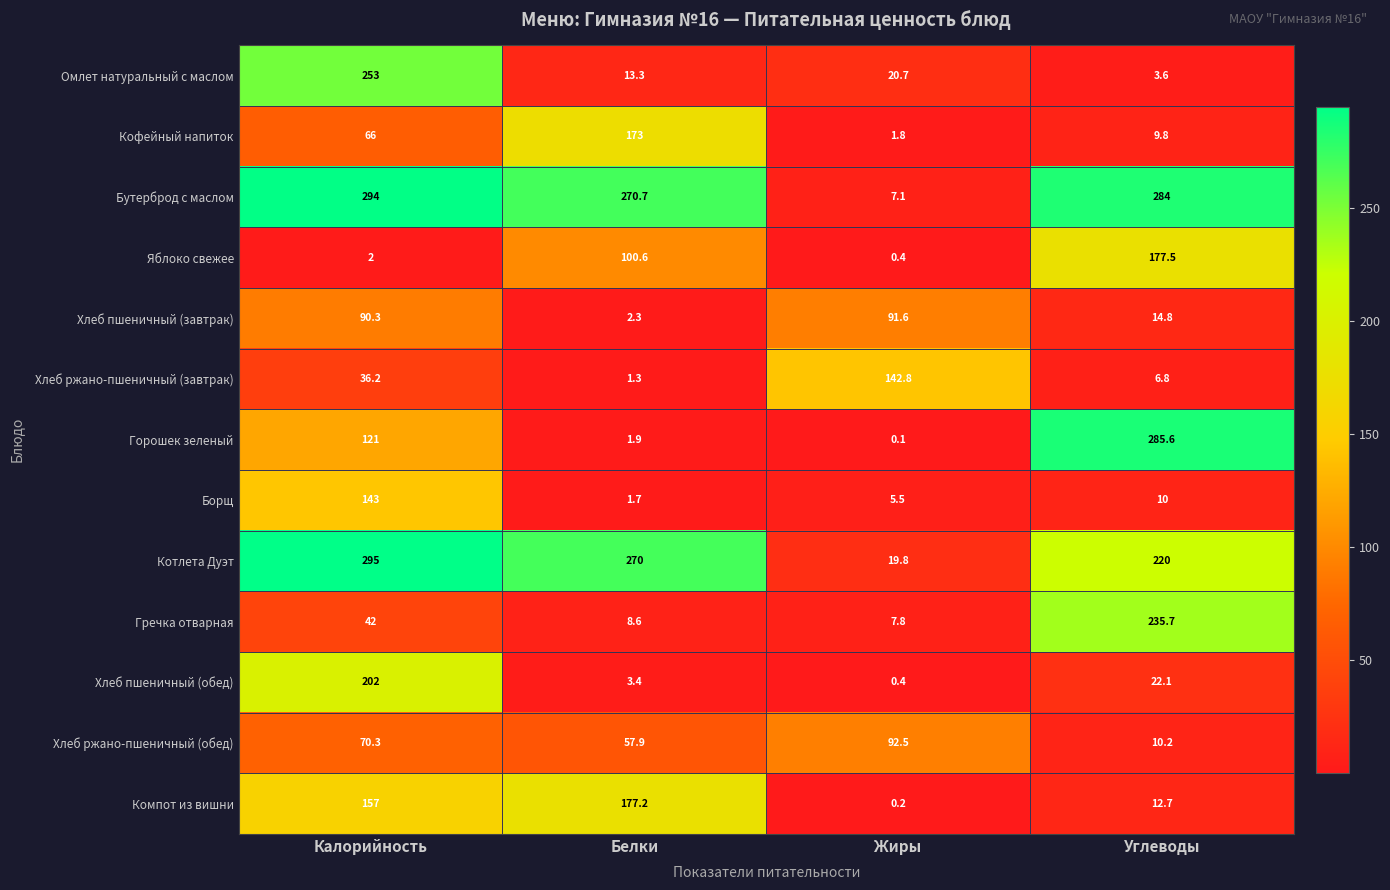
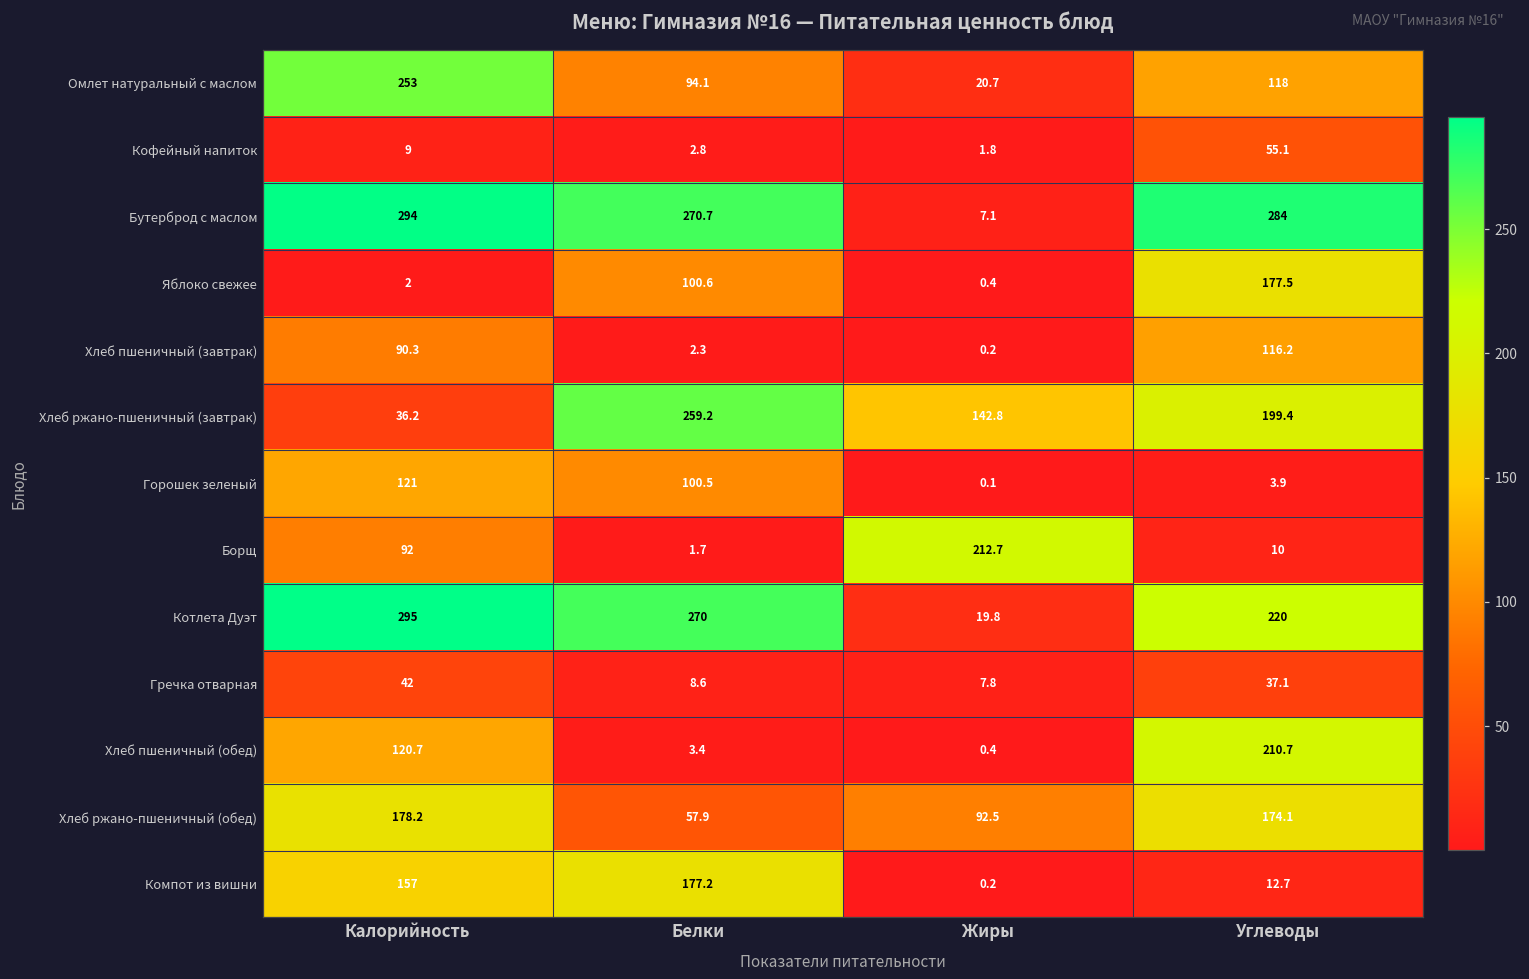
  {
    "Омлет натуральный с маслом": {
      "Калорийность": 253,
-     "Белки": 13.3,
+     "Белки": 94.1,
      "Жиры": 20.7,
-     "Углеводы": 3.6
+     "Углеводы": 118
    },
    "Кофейный напиток": {
-     "Калорийность": 66,
-     "Белки": 173,
+     "Калорийность": 9,
+     "Белки": 2.8,
      "Жиры": 1.8,
-     "Углеводы": 9.8
+     "Углеводы": 55.1
    },
    "Бутерброд с маслом": {
      "Калорийность": 294,
      "Белки": 270.7,
      "Жиры": 7.1,
      "Углеводы": 284
    },
    "Яблоко свежее": {
      "Калорийность": 2,
      "Белки": 100.6,
      "Жиры": 0.4,
      "Углеводы": 177.5
    },
    "Хлеб пшеничный (завтрак)": {
      "Калорийность": 90.3,
      "Белки": 2.3,
-     "Жиры": 91.6,
-     "Углеводы": 14.8
+     "Жиры": 0.2,
+     "Углеводы": 116.2
    },
    "Хлеб ржано-пшеничный (завтрак)": {
      "Калорийность": 36.2,
-     "Белки": 1.3,
+     "Белки": 259.2,
      "Жиры": 142.8,
-     "Углеводы": 6.8
+     "Углеводы": 199.4
    },
    "Горошек зеленый": {
      "Калорийность": 121,
-     "Белки": 1.9,
+     "Белки": 100.5,
      "Жиры": 0.1,
-     "Углеводы": 285.6
+     "Углеводы": 3.9
    },
    "Борщ": {
-     "Калорийность": 143,
+     "Калорийность": 92,
      "Белки": 1.7,
-     "Жиры": 5.5,
+     "Жиры": 212.7,
      "Углеводы": 10
    },
    "Котлета Дуэт": {
      "Калорийность": 295,
      "Белки": 270,
      "Жиры": 19.8,
      "Углеводы": 220
    },
    "Гречка отварная": {
      "Калорийность": 42,
      "Белки": 8.6,
      "Жиры": 7.8,
-     "Углеводы": 235.7
+     "Углеводы": 37.1
    },
    "Хлеб пшеничный (обед)": {
-     "Калорийность": 202,
+     "Калорийность": 120.7,
      "Белки": 3.4,
      "Жиры": 0.4,
-     "Углеводы": 22.1
+     "Углеводы": 210.7
    },
    "Хлеб ржано-пшеничный (обед)": {
-     "Калорийность": 70.3,
+     "Калорийность": 178.2,
      "Белки": 57.9,
      "Жиры": 92.5,
-     "Углеводы": 10.2
+     "Углеводы": 174.1
    },
    "Компот из вишни": {
      "Калорийность": 157,
      "Белки": 177.2,
      "Жиры": 0.2,
      "Углеводы": 12.7
    }
  }
